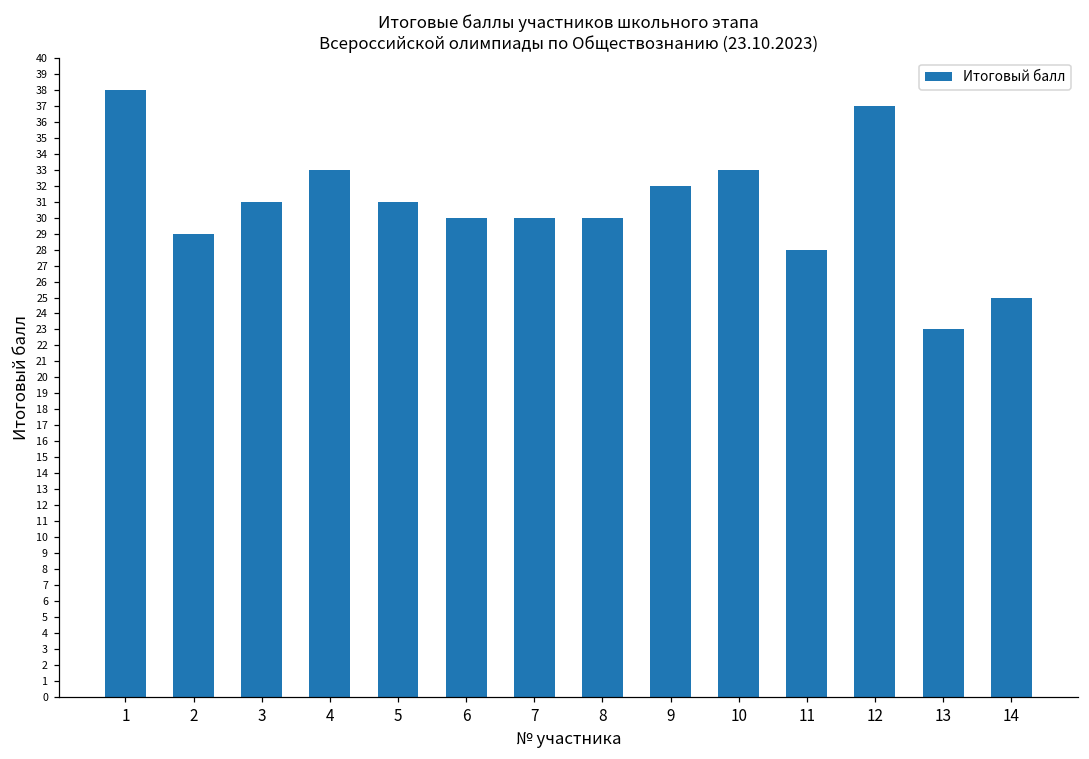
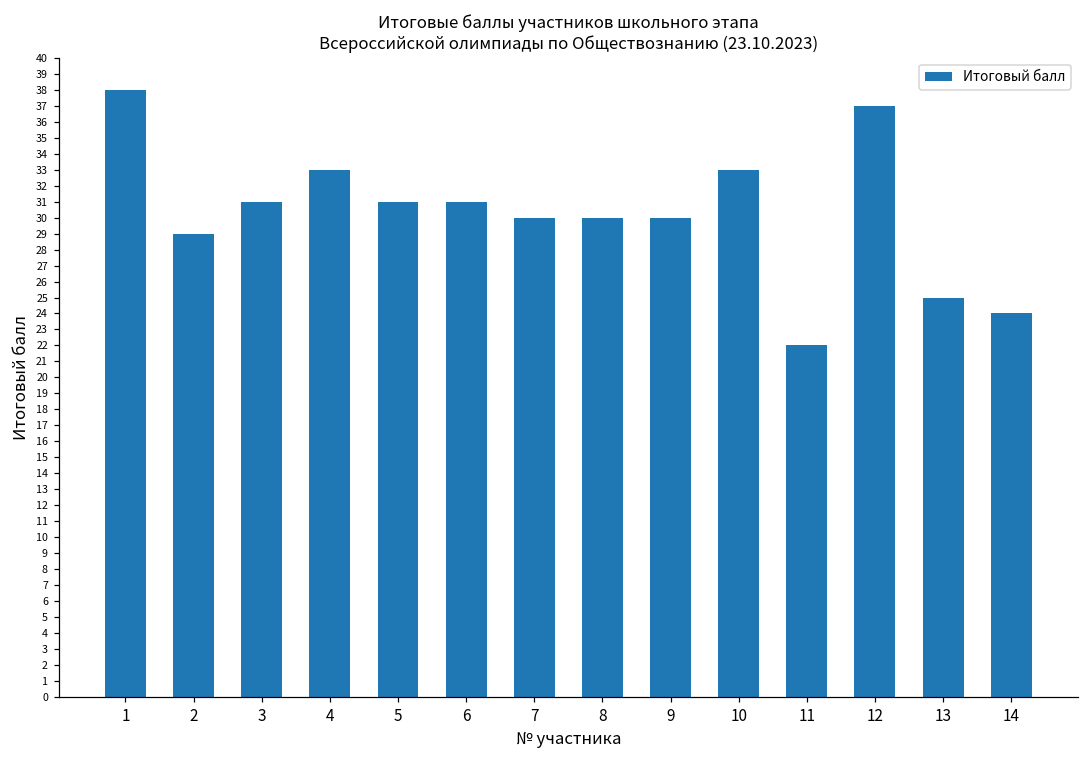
  {
    "1": 38,
    "2": 29,
    "3": 31,
    "4": 33,
    "5": 31,
-   "6": 30,
+   "6": 31,
    "7": 30,
    "8": 30,
-   "9": 32,
+   "9": 30,
    "10": 33,
-   "11": 28,
+   "11": 22,
    "12": 37,
-   "13": 23,
-   "14": 25
+   "13": 25,
+   "14": 24
  }
